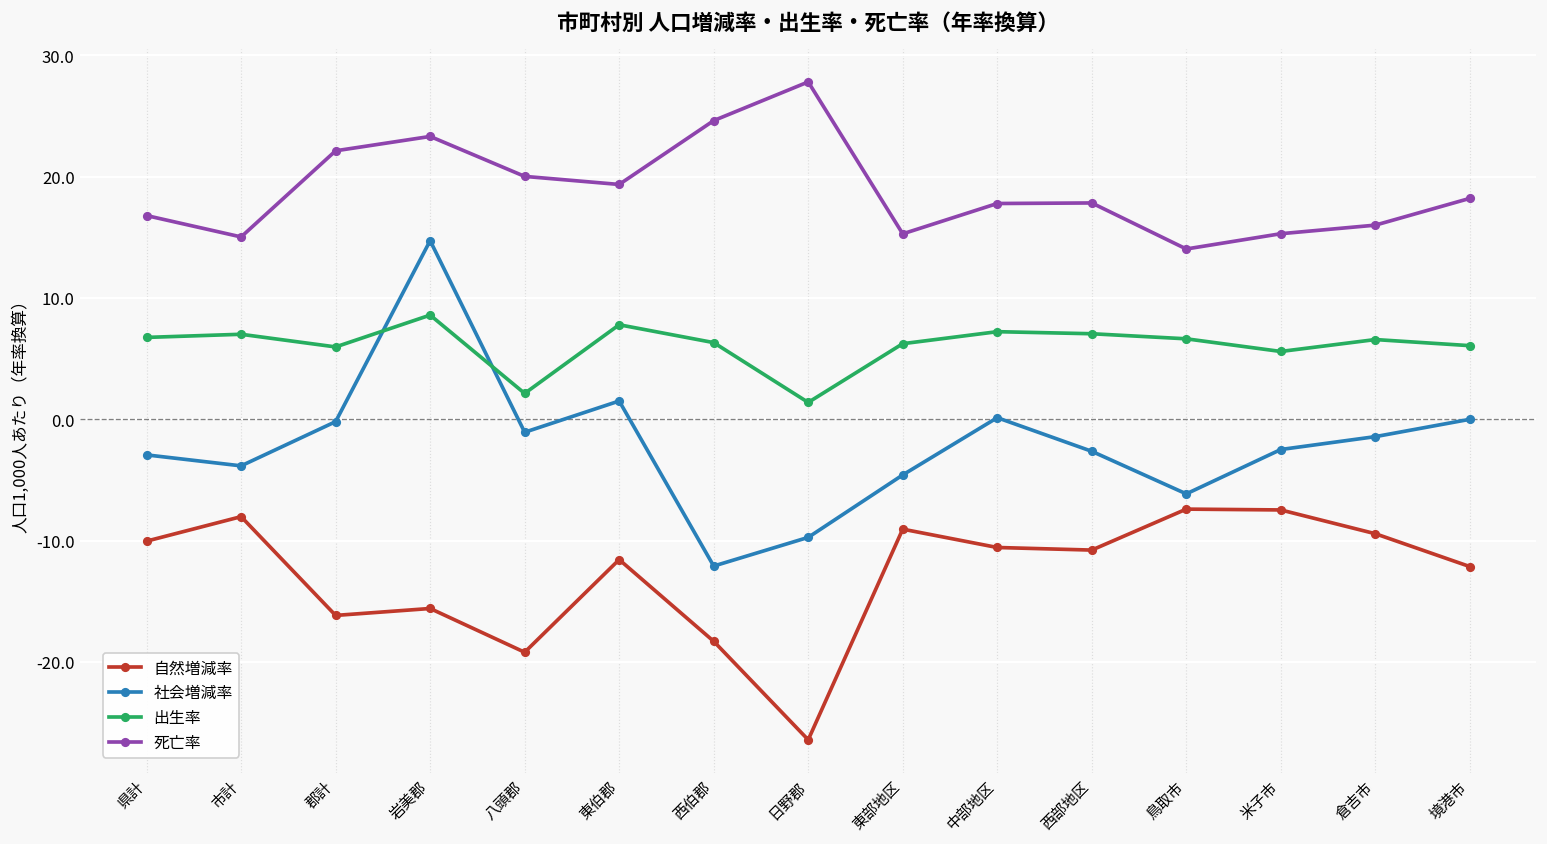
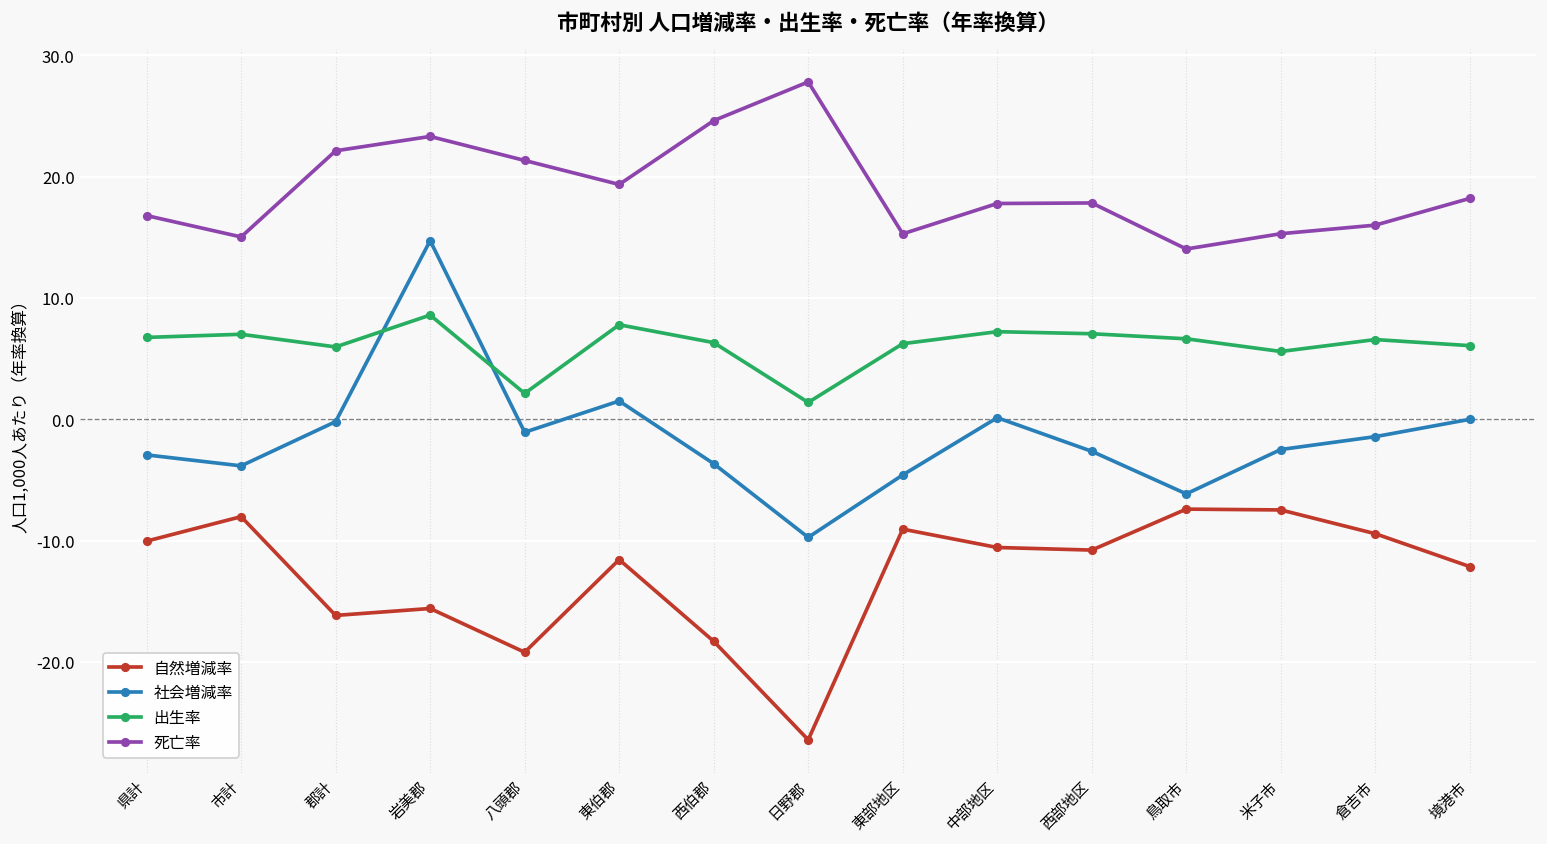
  {
    "自然増減率": {
      "県計": -10.0,
      "市計": -8.0,
      "郡計": -16.2,
      "岩美郡": -15.6,
      "八頭郡": -19.2,
      "東伯郡": -11.6,
      "西伯郡": -18.3,
      "日野郡": -26.4,
      "東部地区": -9.1,
      "中部地区": -10.6,
      "西部地区": -10.8,
      "鳥取市": -7.4,
      "米子市": -7.5,
      "倉吉市": -9.4,
      "境港市": -12.1
    },
    "社会増減率": {
      "県計": -2.9,
      "市計": -3.8,
      "郡計": -0.2,
      "岩美郡": 14.7,
      "八頭郡": -1.1,
      "東伯郡": 1.5,
-     "西伯郡": -12.1,
+     "西伯郡": -3.7,
      "日野郡": -9.7,
      "東部地区": -4.6,
      "中部地区": 0.1,
      "西部地区": -2.6,
      "鳥取市": -6.1,
      "米子市": -2.5,
      "倉吉市": -1.4,
      "境港市": 0.0
    },
    "出生率": {
      "県計": 6.8,
      "市計": 7.0,
      "郡計": 6.0,
      "岩美郡": 8.6,
      "八頭郡": 2.1,
      "東伯郡": 7.8,
      "西伯郡": 6.3,
      "日野郡": 1.4,
      "東部地区": 6.2,
      "中部地区": 7.2,
      "西部地区": 7.1,
      "鳥取市": 6.6,
      "米子市": 5.6,
      "倉吉市": 6.6,
      "境港市": 6.1
    },
    "死亡率": {
      "県計": 16.8,
      "市計": 15.0,
      "郡計": 22.1,
      "岩美郡": 23.3,
-     "八頭郡": 20.0,
+     "八頭郡": 21.3,
      "東伯郡": 19.4,
      "西伯郡": 24.6,
      "日野郡": 27.8,
      "東部地区": 15.3,
      "中部地区": 17.8,
      "西部地区": 17.8,
      "鳥取市": 14.0,
      "米子市": 15.3,
      "倉吉市": 16.0,
      "境港市": 18.2
    }
  }
